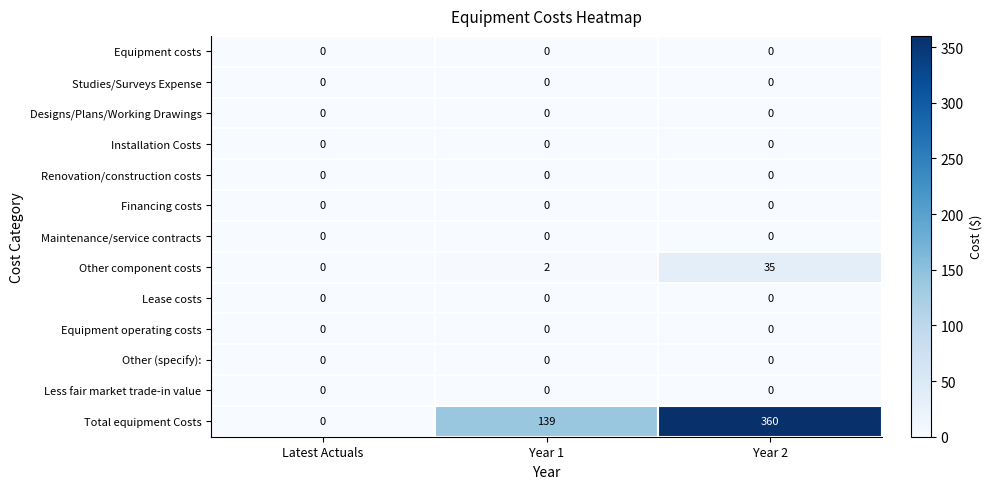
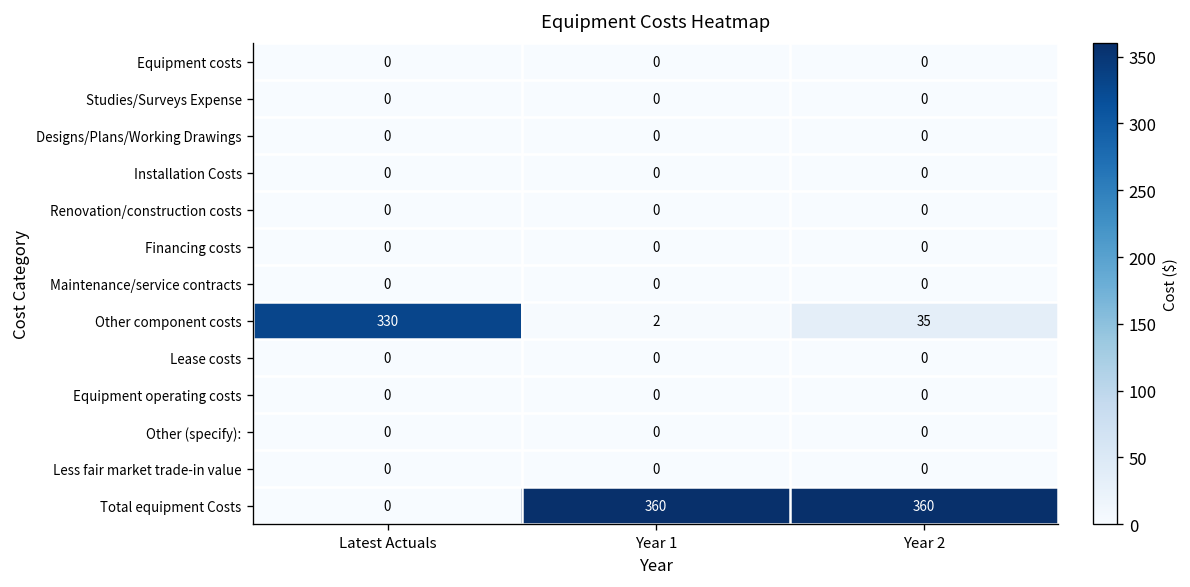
  {
    "Equipment costs": {
      "Latest Actuals": 0,
      "Year 1": 0,
      "Year 2": 0
    },
    "Studies/Surveys Expense": {
      "Latest Actuals": 0,
      "Year 1": 0,
      "Year 2": 0
    },
    "Designs/Plans/Working Drawings": {
      "Latest Actuals": 0,
      "Year 1": 0,
      "Year 2": 0
    },
    "Installation Costs": {
      "Latest Actuals": 0,
      "Year 1": 0,
      "Year 2": 0
    },
    "Renovation/construction costs": {
      "Latest Actuals": 0,
      "Year 1": 0,
      "Year 2": 0
    },
    "Financing costs": {
      "Latest Actuals": 0,
      "Year 1": 0,
      "Year 2": 0
    },
    "Maintenance/service contracts": {
      "Latest Actuals": 0,
      "Year 1": 0,
      "Year 2": 0
    },
    "Other component costs": {
-     "Latest Actuals": 0,
+     "Latest Actuals": 330,
      "Year 1": 2,
      "Year 2": 35
    },
    "Lease costs": {
      "Latest Actuals": 0,
      "Year 1": 0,
      "Year 2": 0
    },
    "Equipment operating costs": {
      "Latest Actuals": 0,
      "Year 1": 0,
      "Year 2": 0
    },
    "Other (specify):": {
      "Latest Actuals": 0,
      "Year 1": 0,
      "Year 2": 0
    },
    "Less fair market trade-in value": {
      "Latest Actuals": 0,
      "Year 1": 0,
      "Year 2": 0
    },
    "Total equipment Costs": {
      "Latest Actuals": 0,
-     "Year 1": 139,
+     "Year 1": 360,
      "Year 2": 360
    }
  }
